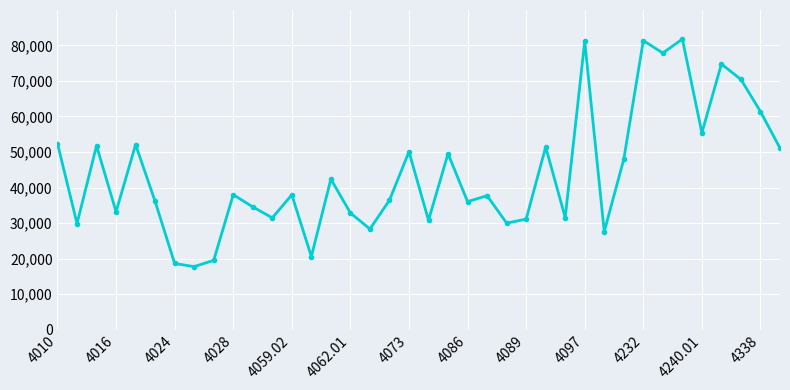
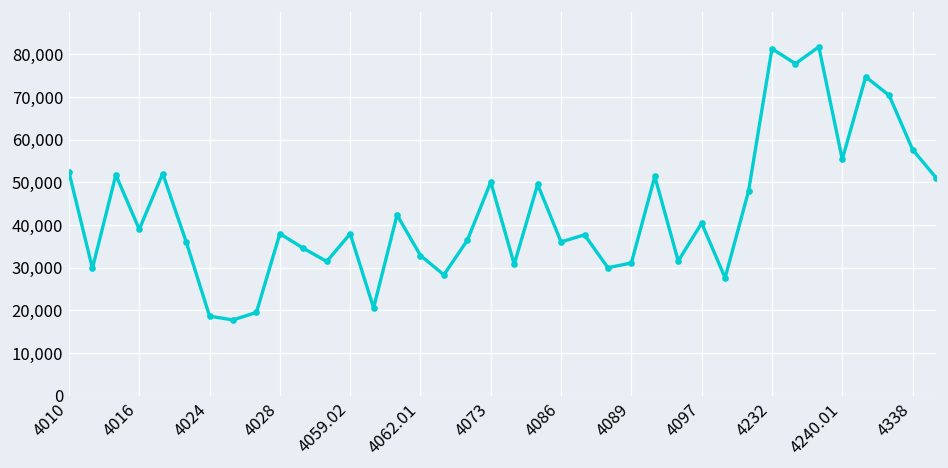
  {
    "4010": "52,000",
-   "4016": "33,000",
+   "4016": "39,000",
    "4024": "19,000",
    "4028": "38,000",
    "4059.02": "38,000",
    "4062.01": "33,000",
    "4073": "50,000",
    "4086": "36,000",
    "4089": "31,000",
-   "4097": "81,000",
+   "4097": "40,000",
    "4232": "81,000",
    "4240.01": "55,000",
-   "4338": "61,000"
+   "4338": "58,000"
  }
